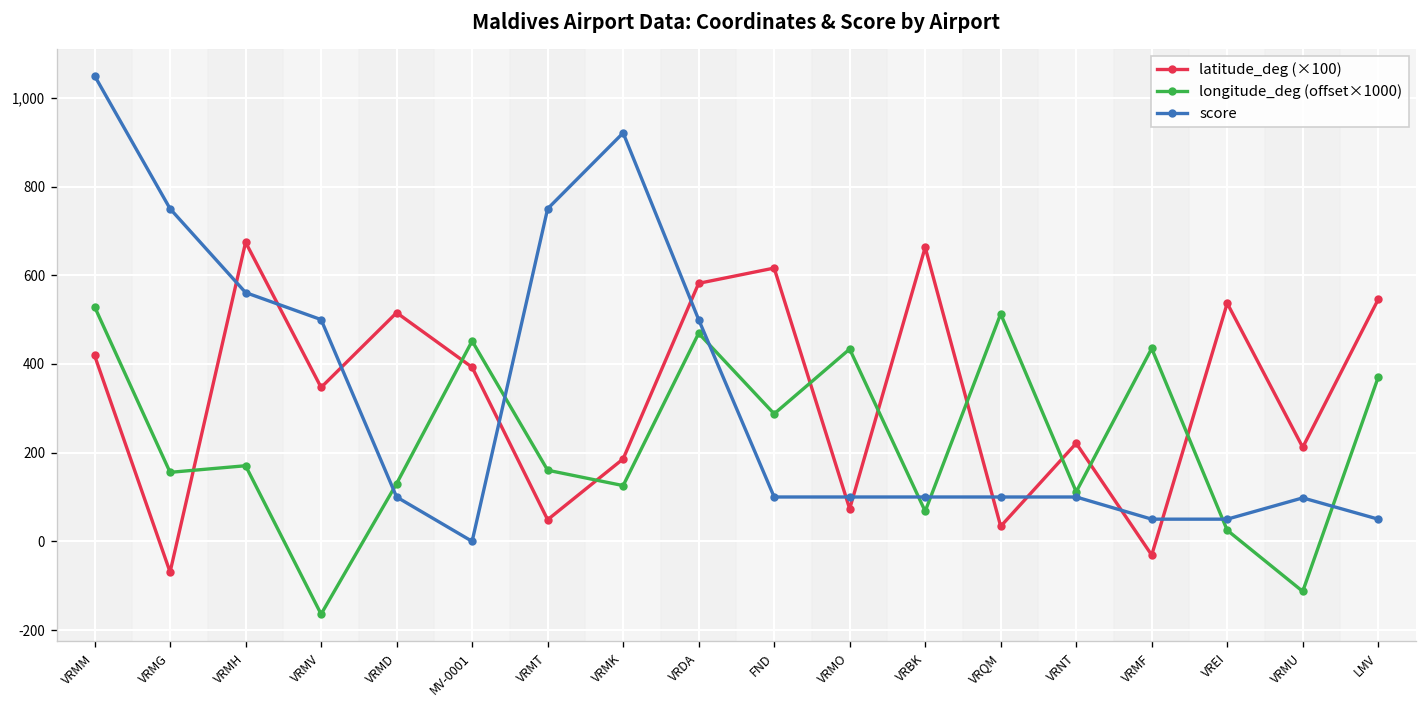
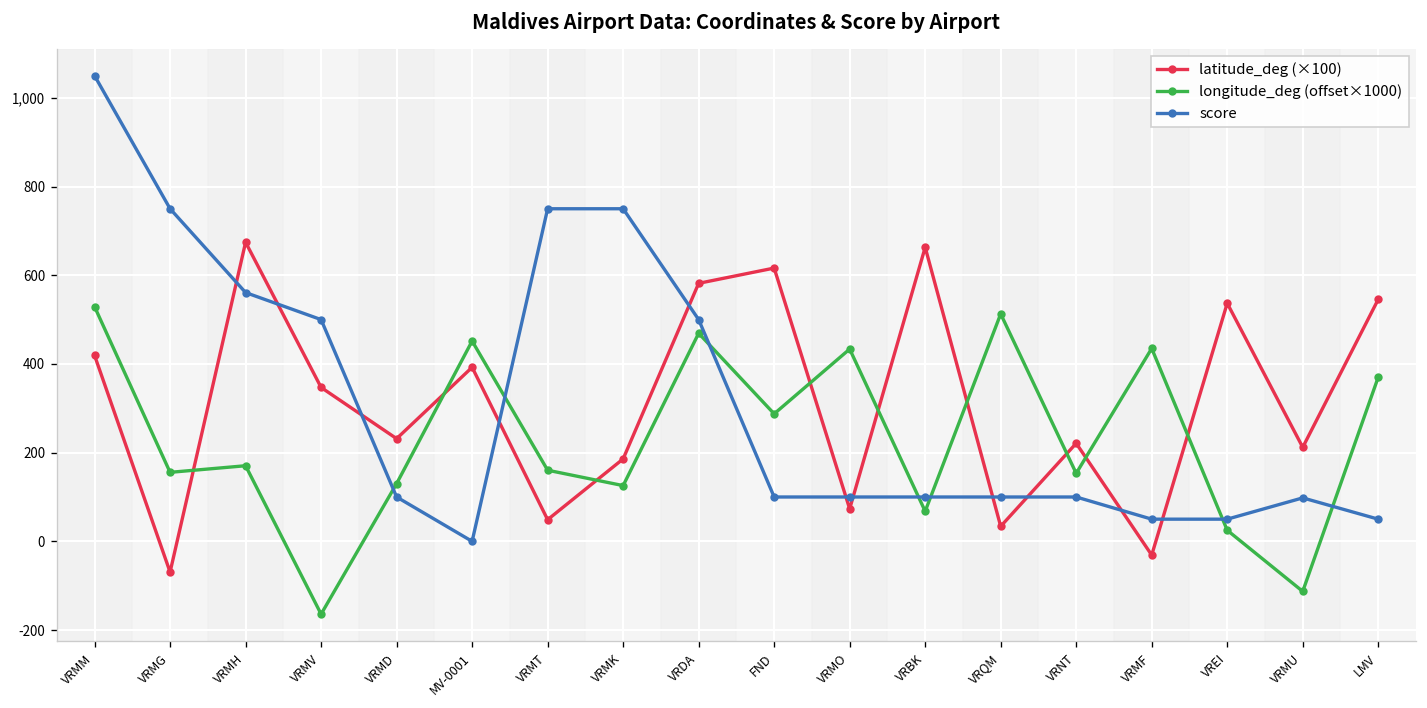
  {
    "latitude_deg (×100)": {
      "VRMM": "420",
      "VRMG": "-70",
      "VRMH": "670",
      "VRMV": "350",
-     "VRMD": "520",
+     "VRMD": "230",
      "MV-0001": "390",
      "VRMT": "50",
      "VRMK": "190",
      "VRDA": "580",
      "FND": "620",
      "VRMO": "70",
      "VRBK": "660",
      "VRQM": "30",
      "VRNT": "220",
      "VRMF": "-30",
      "VREI": "540",
      "VRMU": "210",
      "LMV": "550"
    },
    "longitude_deg (offset×1000)": {
      "VRMM": "530",
      "VRMG": "160",
      "VRMH": "170",
      "VRMV": "-160",
      "VRMD": "130",
      "MV-0001": "450",
      "VRMT": "160",
      "VRMK": "130",
      "VRDA": "470",
      "FND": "290",
      "VRMO": "430",
      "VRBK": "70",
      "VRQM": "510",
-     "VRNT": "110",
+     "VRNT": "150",
      "VRMF": "440",
      "VREI": "30",
      "VRMU": "-110",
      "LMV": "370"
    },
    "score": {
      "VRMM": "1,050",
      "VRMG": "750",
      "VRMH": "560",
      "VRMV": "500",
      "VRMD": "100",
      "MV-0001": "0",
      "VRMT": "750",
-     "VRMK": "920",
+     "VRMK": "750",
      "VRDA": "500",
      "FND": "100",
      "VRMO": "100",
      "VRBK": "100",
      "VRQM": "100",
      "VRNT": "100",
      "VRMF": "50",
      "VREI": "50",
      "VRMU": "100",
      "LMV": "50"
    }
  }
